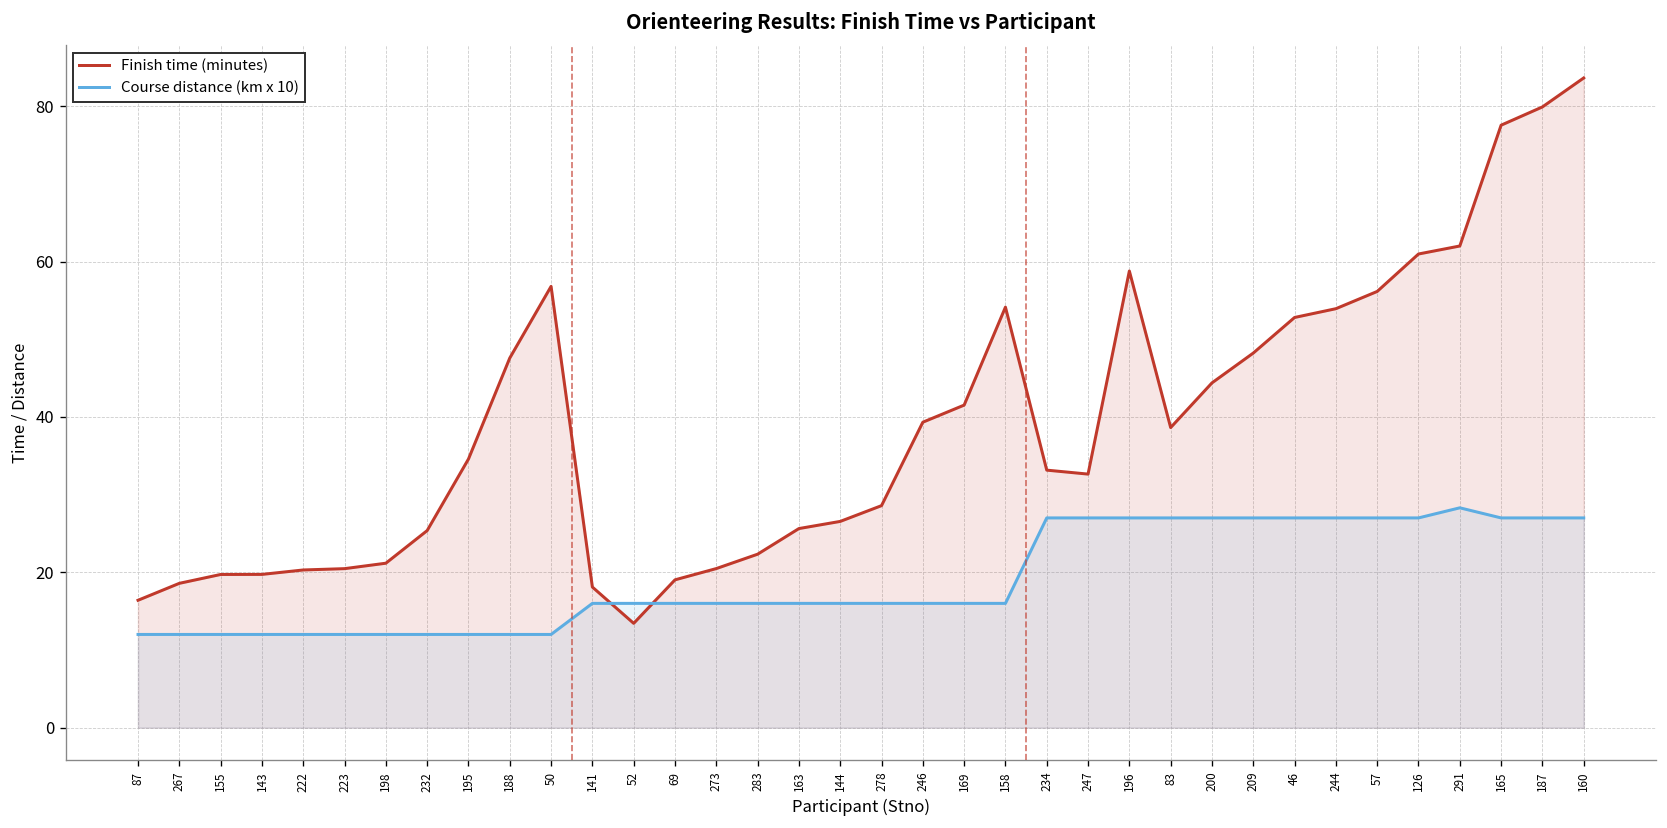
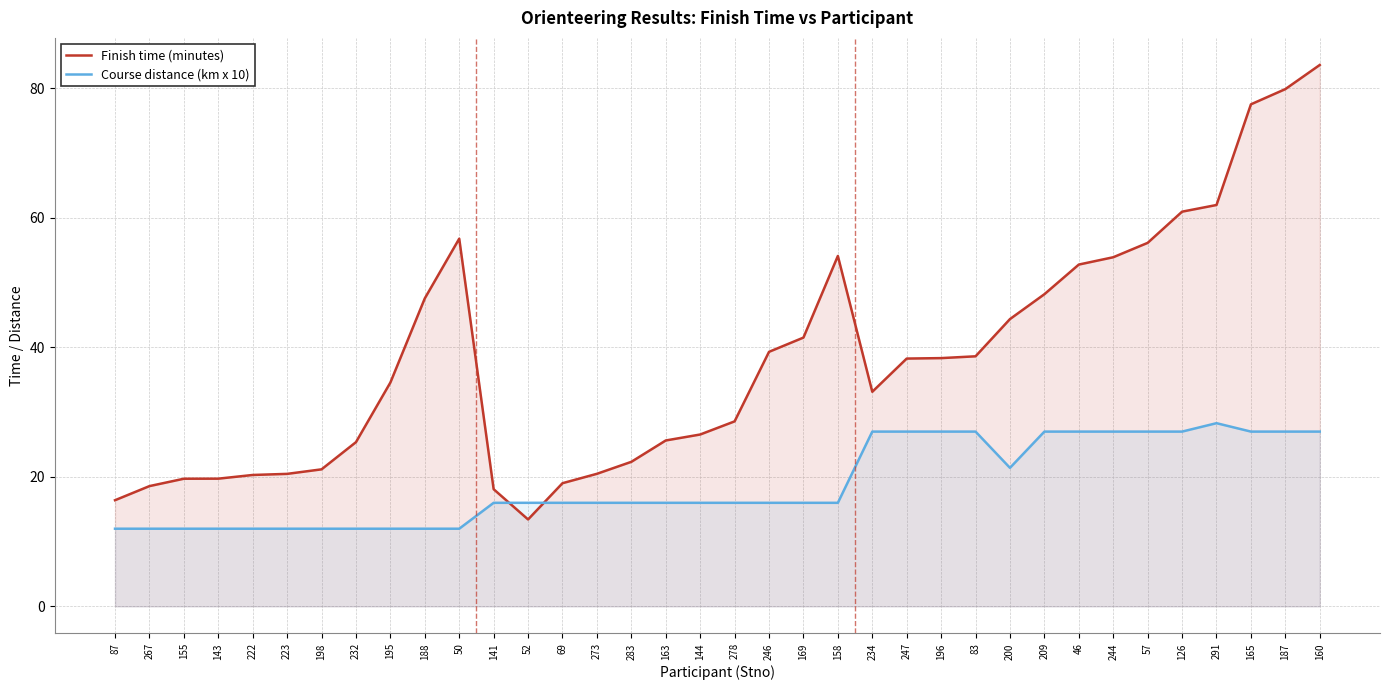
  {
    "Finish time (minutes)": {
      "87": 16,
      "267": 19,
      "155": 20,
      "143": 20,
      "222": 20,
      "223": 20,
      "198": 21,
      "232": 25,
      "195": 35,
      "188": 48,
      "50": 57,
      "141": 18,
      "52": 13,
      "69": 19,
      "273": 20,
      "283": 22,
      "163": 26,
      "144": 27,
      "278": 29,
      "246": 39,
      "169": 42,
      "158": 54,
      "234": 33,
-     "247": 33,
-     "196": 59,
+     "247": 38,
+     "196": 38,
      "83": 39,
      "200": 44,
      "209": 48,
      "46": 53,
      "244": 54,
      "57": 56,
      "126": 61,
      "291": 62,
      "165": 78,
      "187": 80,
      "160": 84
    },
    "Course distance (km x 10)": {
      "87": 12,
      "267": 12,
      "155": 12,
      "143": 12,
      "222": 12,
      "223": 12,
      "198": 12,
      "232": 12,
      "195": 12,
      "188": 12,
      "50": 12,
      "141": 16,
      "52": 16,
      "69": 16,
      "273": 16,
      "283": 16,
      "163": 16,
      "144": 16,
      "278": 16,
      "246": 16,
      "169": 16,
      "158": 16,
      "234": 27,
      "247": 27,
      "196": 27,
      "83": 27,
-     "200": 27,
+     "200": 21,
      "209": 27,
      "46": 27,
      "244": 27,
      "57": 27,
      "126": 27,
      "291": 28,
      "165": 27,
      "187": 27,
      "160": 27
    }
  }
